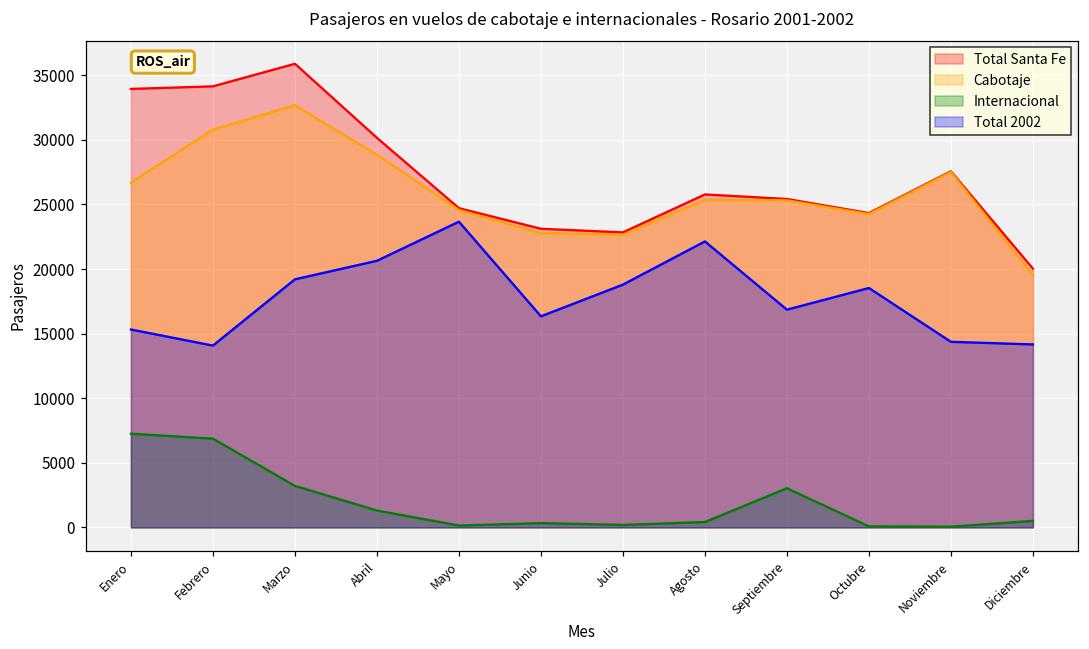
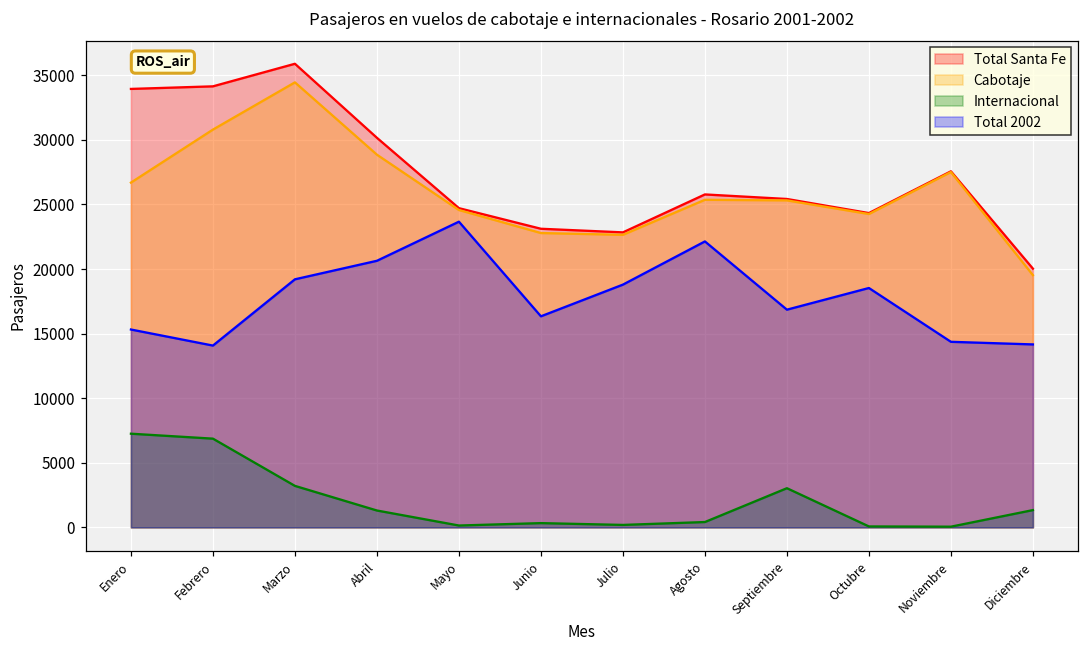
  {
    "Total Santa Fe": {
      "Enero": 33900,
      "Febrero": 34100,
      "Marzo": 35900,
      "Abril": 30200,
      "Junio": 23100,
      "Agosto": 25800,
      "Diciembre": 20000
    },
    "Cabotaje": {
      "Enero": 26700,
      "Febrero": 30800,
-     "Marzo": 32700,
+     "Marzo": 34500,
      "Abril": 28900,
      "Junio": 22800,
      "Agosto": 25400,
      "Diciembre": 19500
    },
    "Internacional": {
      "Enero": 7300,
      "Febrero": 6900,
      "Marzo": 3200,
      "Abril": 1300,
      "Mayo": 100,
      "Junio": 300,
      "Julio": 200,
      "Agosto": 400,
      "Septiembre": 3000,
      "Octubre": 100,
      "Noviembre": 100,
-     "Diciembre": 500
+     "Diciembre": 1300
    },
    "Total 2002": {
      "Enero": 15300,
      "Febrero": 14100,
      "Marzo": 19200,
      "Abril": 20600,
      "Mayo": 23700,
      "Junio": 16300,
      "Julio": 18800,
      "Agosto": 22100,
      "Septiembre": 16900,
      "Octubre": 18500,
      "Noviembre": 14400,
      "Diciembre": 14200
    }
  }
